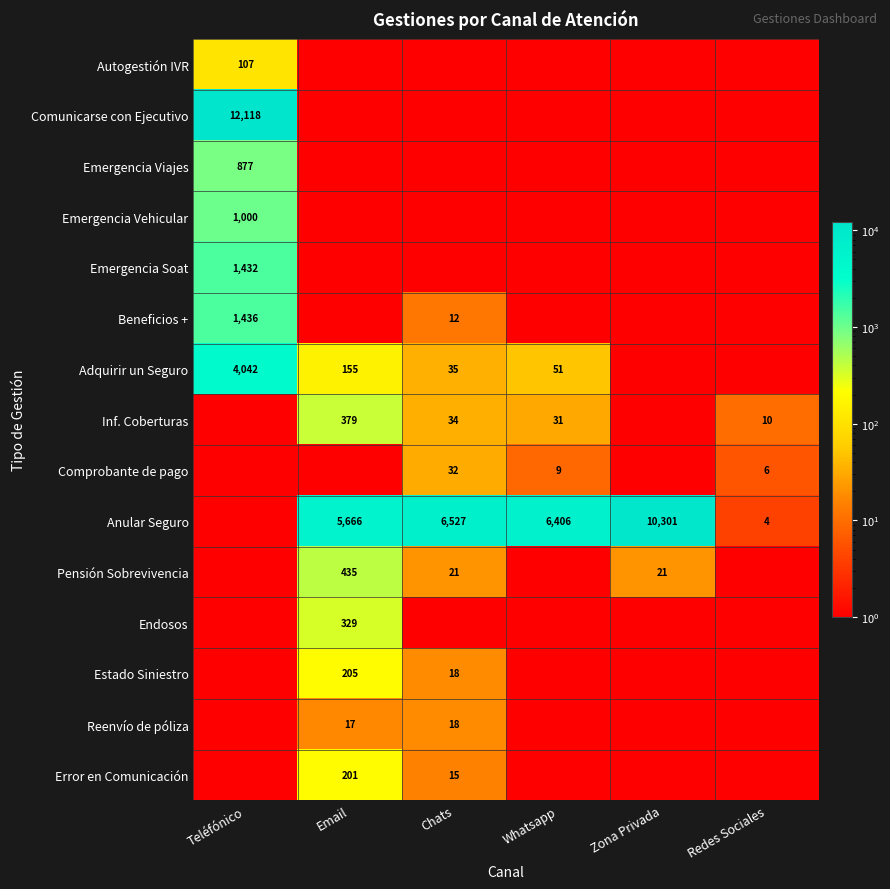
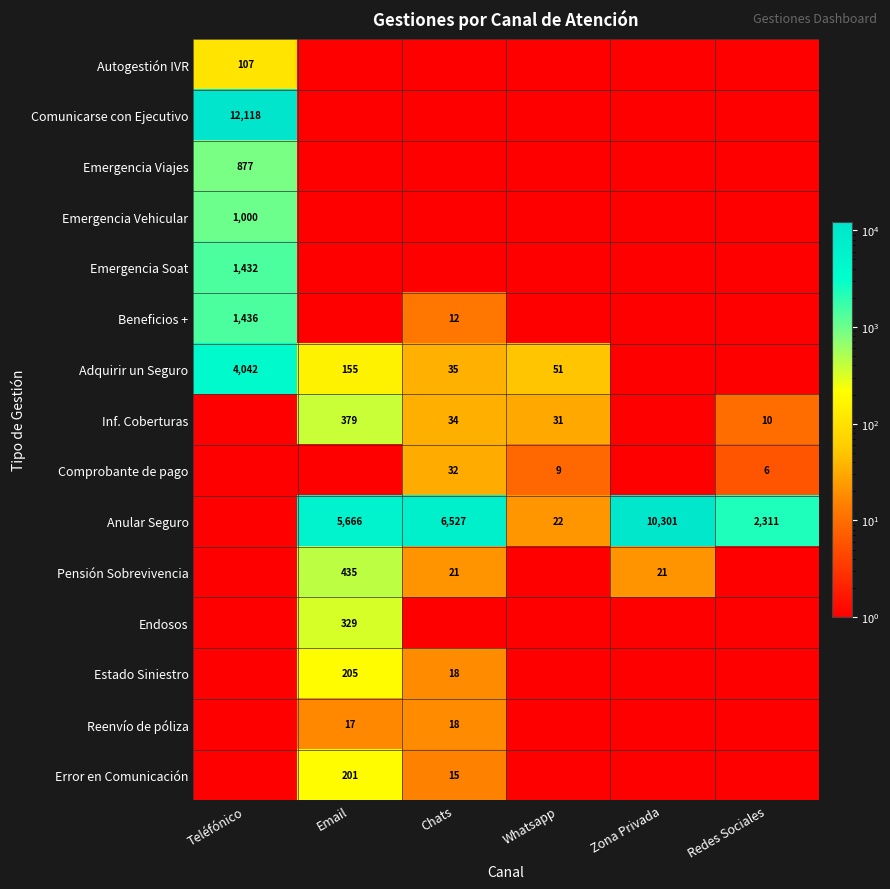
  {
    "Autogestión IVR": {
      "Teléfónico": "107"
    },
    "Comunicarse con Ejecutivo": {
      "Teléfónico": "12,118"
    },
    "Emergencia Viajes": {
      "Teléfónico": "877"
    },
    "Emergencia Vehicular": {
      "Teléfónico": "1,000"
    },
    "Emergencia Soat": {
      "Teléfónico": "1,432"
    },
    "Beneficios +": {
      "Teléfónico": "1,436",
      "Chats": "12"
    },
    "Adquirir un Seguro": {
      "Teléfónico": "4,042",
      "Email": "155",
      "Chats": "35",
      "Whatsapp": "51"
    },
    "Inf. Coberturas": {
      "Email": "379",
      "Chats": "34",
      "Whatsapp": "31",
      "Redes Sociales": "10"
    },
    "Comprobante de pago": {
      "Chats": "32",
      "Whatsapp": "9",
      "Redes Sociales": "6"
    },
    "Anular Seguro": {
      "Email": "5,666",
      "Chats": "6,527",
-     "Whatsapp": "6,406",
+     "Whatsapp": "22",
      "Zona Privada": "10,301",
-     "Redes Sociales": "4"
+     "Redes Sociales": "2,311"
    },
    "Pensión Sobrevivencia": {
      "Email": "435",
      "Chats": "21",
      "Zona Privada": "21"
    },
    "Endosos": {
      "Email": "329"
    },
    "Estado Siniestro": {
      "Email": "205",
      "Chats": "18"
    },
    "Reenvío de póliza": {
      "Email": "17",
      "Chats": "18"
    },
    "Error en Comunicación": {
      "Email": "201",
      "Chats": "15"
    }
  }
